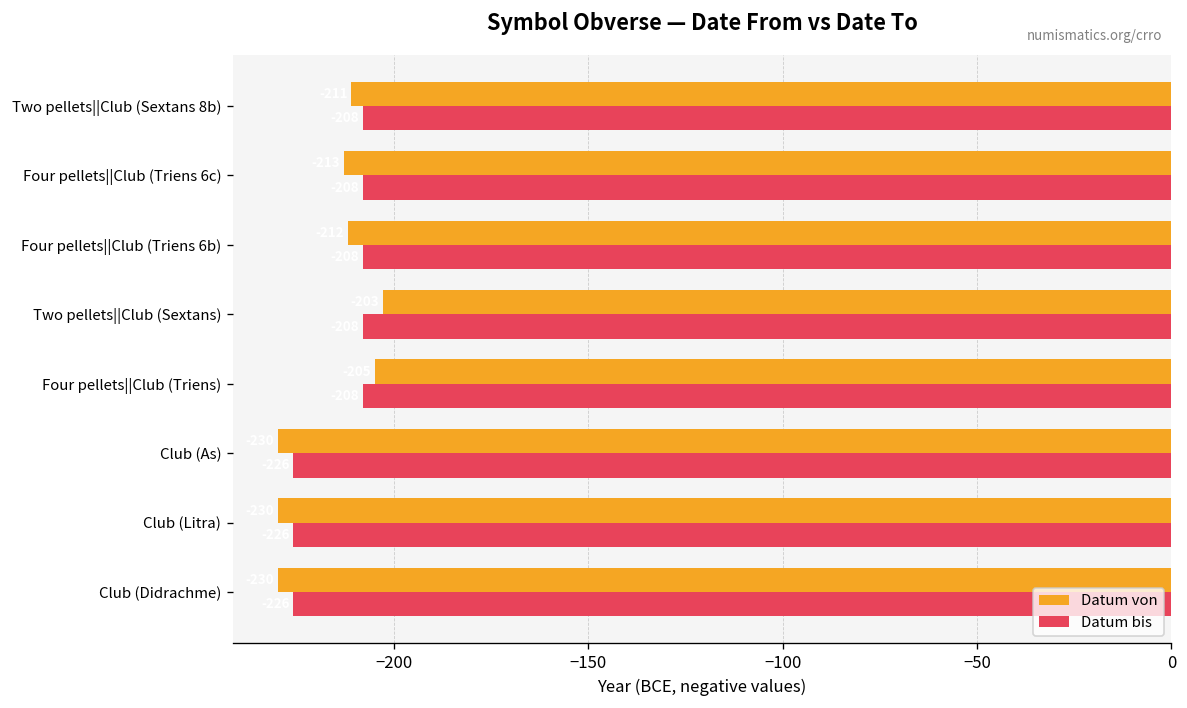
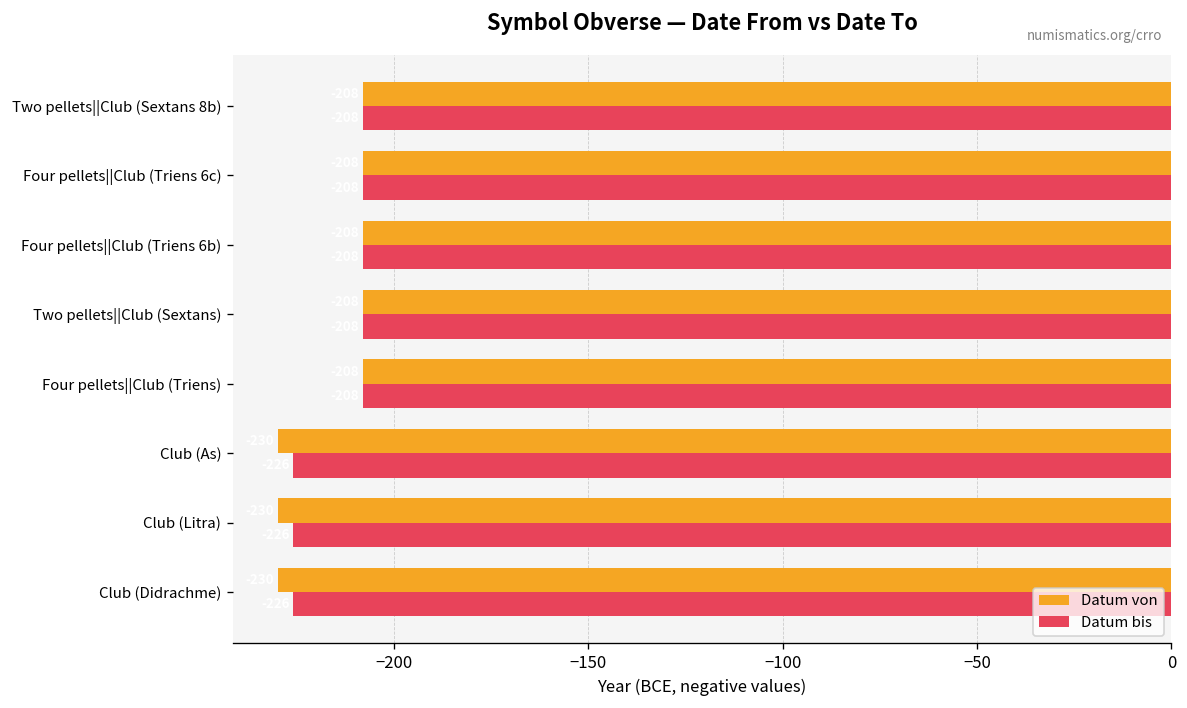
  {
    "Datum von": {
-     "Two pellets||Club (Sextans 8b)": -211,
-     "Four pellets||Club (Triens 6c)": -213,
-     "Four pellets||Club (Triens 6b)": -212,
-     "Two pellets||Club (Sextans)": -203,
-     "Four pellets||Club (Triens)": -205,
+     "Two pellets||Club (Sextans 8b)": -208,
+     "Four pellets||Club (Triens 6c)": -208,
+     "Four pellets||Club (Triens 6b)": -208,
+     "Two pellets||Club (Sextans)": -208,
+     "Four pellets||Club (Triens)": -208,
      "Club (As)": -230,
      "Club (Litra)": -230,
      "Club (Didrachme)": -230
    },
    "Datum bis": {
      "Two pellets||Club (Sextans 8b)": -208,
      "Four pellets||Club (Triens 6c)": -208,
      "Four pellets||Club (Triens 6b)": -208,
      "Two pellets||Club (Sextans)": -208,
      "Four pellets||Club (Triens)": -208,
      "Club (As)": -226,
      "Club (Litra)": -226,
      "Club (Didrachme)": -226
    }
  }
